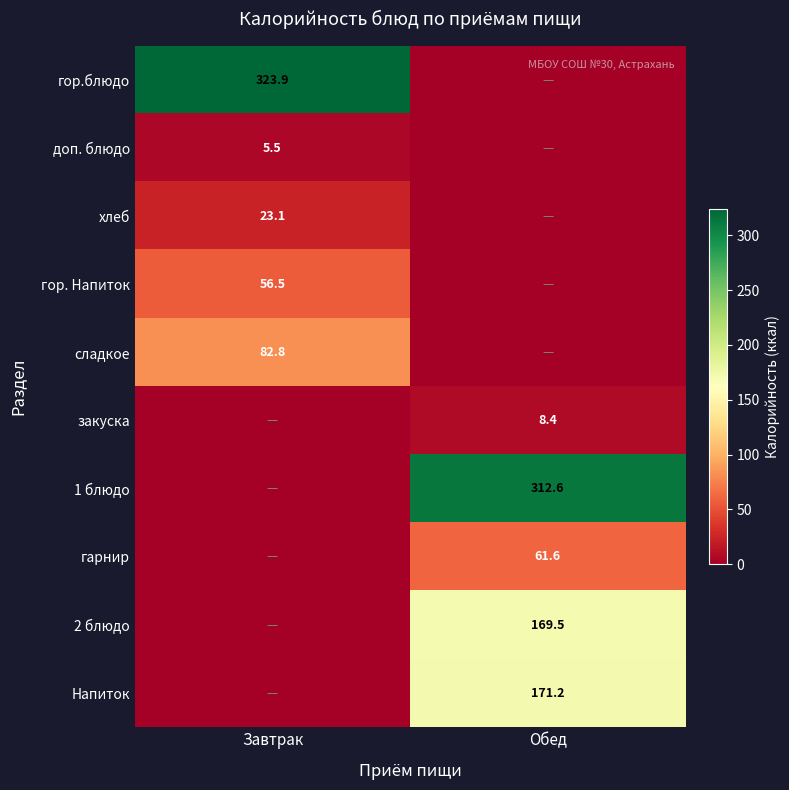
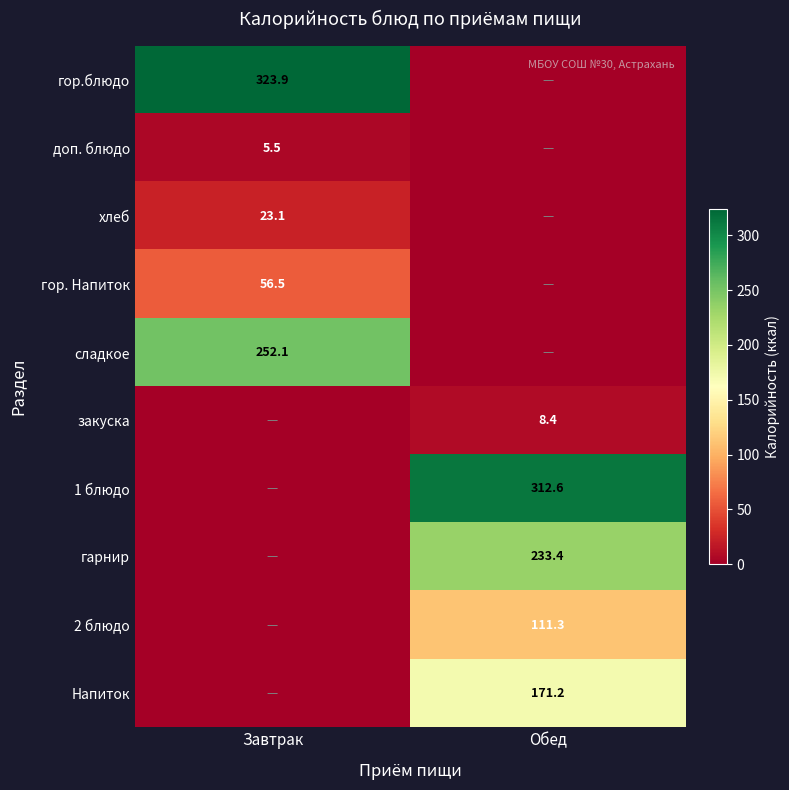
  {
    "гор.блюдо": {
      "Завтрак": 323.9
    },
    "доп. блюдо": {
      "Завтрак": 5.5
    },
    "хлеб": {
      "Завтрак": 23.1
    },
    "гор. Напиток": {
      "Завтрак": 56.5
    },
    "сладкое": {
-     "Завтрак": 82.8
+     "Завтрак": 252.1
    },
    "закуска": {
      "Обед": 8.4
    },
    "1 блюдо": {
      "Обед": 312.6
    },
    "гарнир": {
-     "Обед": 61.6
+     "Обед": 233.4
    },
    "2 блюдо": {
-     "Обед": 169.5
+     "Обед": 111.3
    },
    "Напиток": {
      "Обед": 171.2
    }
  }
